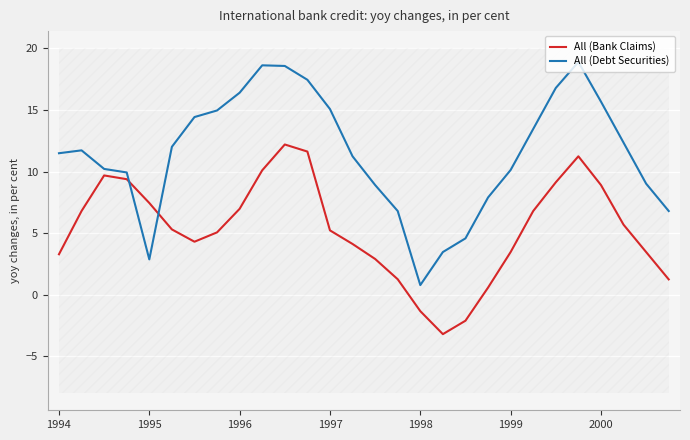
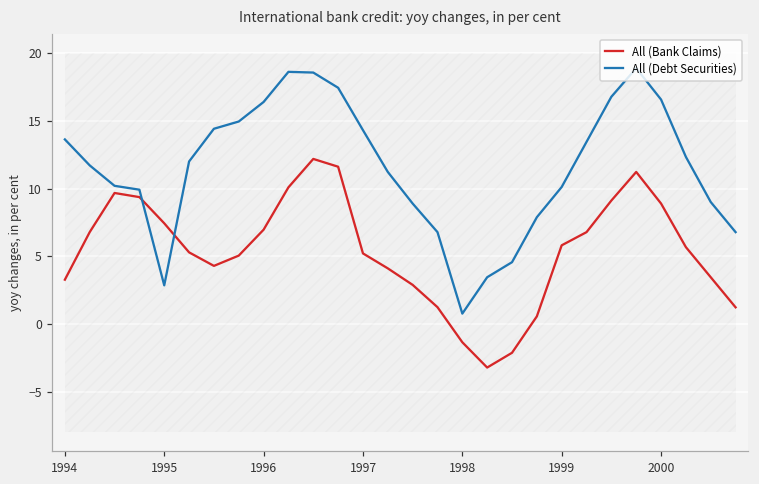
  {
    "All (Bank Claims)": {
      "1994": 3.3,
      "1995": 7.4,
      "1996": 7.0,
      "1997": 5.2,
      "1998": -1.3,
-     "1999": 3.5,
+     "1999": 5.8,
      "2000": 8.9
    },
    "All (Debt Securities)": {
-     "1994": 11.5,
+     "1994": 13.6,
      "1995": 2.9,
      "1996": 16.4,
-     "1997": 15.1,
+     "1997": 14.3,
      "1998": 0.8,
      "1999": 10.1,
-     "2000": 15.7
+     "2000": 16.6
    }
  }
